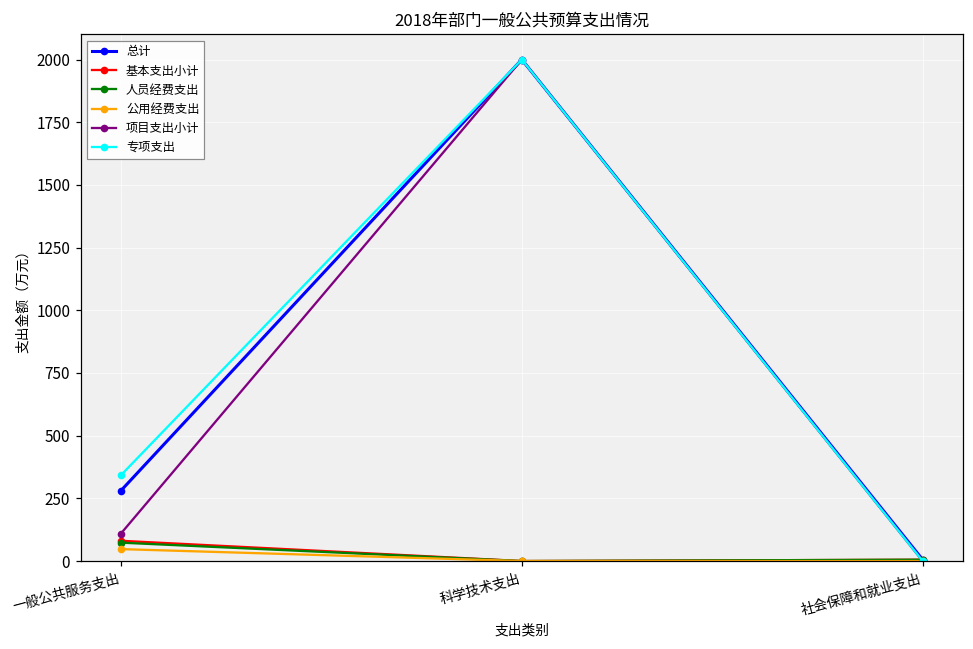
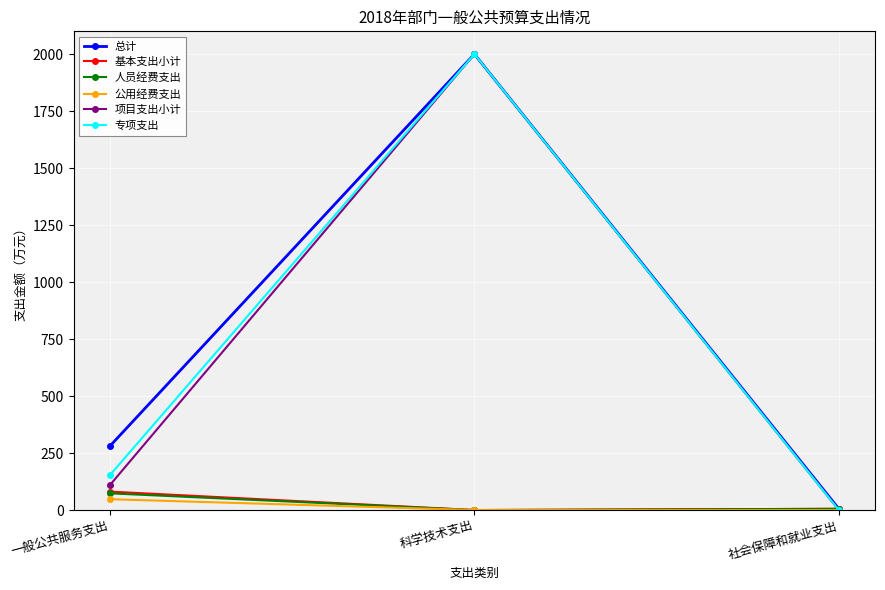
  {
    "总计": {
      "一般公共服务支出": 280
    },
    "公用经费支出": {
      "一般公共服务支出": 50
    },
    "项目支出小计": {
      "一般公共服务支出": 110
    },
    "专项支出": {
-     "一般公共服务支出": 340
+     "一般公共服务支出": 150
    }
  }
